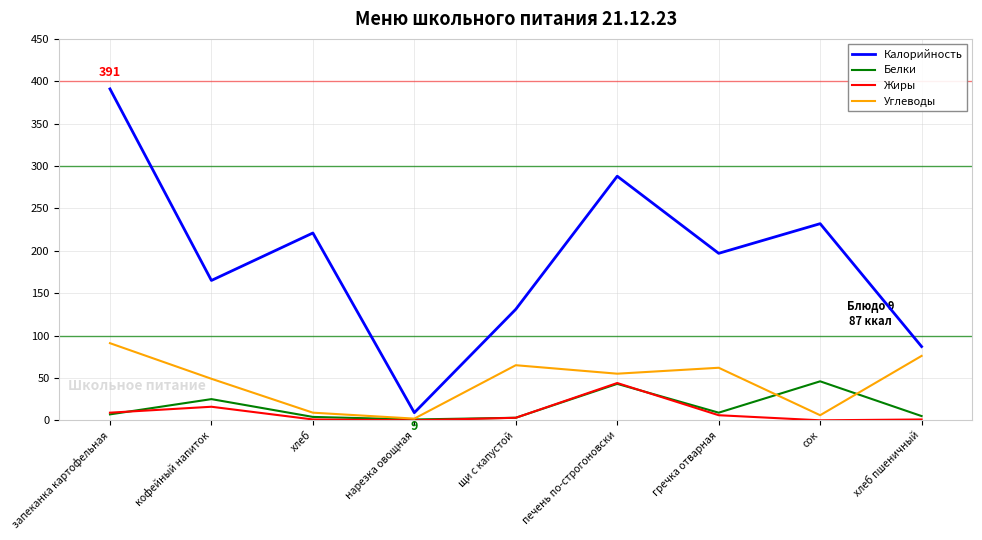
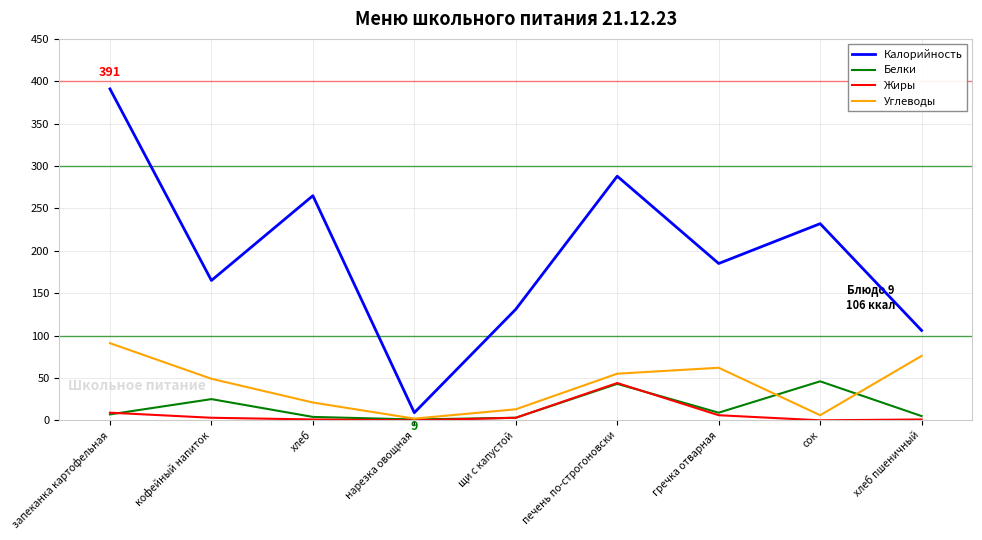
  {
    "Калорийность": {
      "запеканка картофельная": 391,
-     "хлеб": 220,
-     "гречка отварная": 200,
-     "хлеб пшеничный": 87
+     "хлеб": 270,
+     "гречка отварная": 190,
+     "хлеб пшеничный": 106
    },
    "Белки": {
      "кофейный напиток": 30,
      "хлеб": 0,
      "сок": 50,
      "хлеб пшеничный": 10
    },
    "Жиры": {
-     "кофейный напиток": 20,
+     "кофейный напиток": 0,
      "хлеб": 0,
      "сок": 0,
      "хлеб пшеничный": 0
    },
    "Углеводы": {
      "запеканка картофельная": 90,
      "кофейный напиток": 50,
-     "хлеб": 10,
-     "щи с капустой": 70,
+     "хлеб": 20,
+     "щи с капустой": 10,
      "печень по-строгоновски": 60,
      "гречка отварная": 60,
      "сок": 10,
      "хлеб пшеничный": 80
    }
  }
